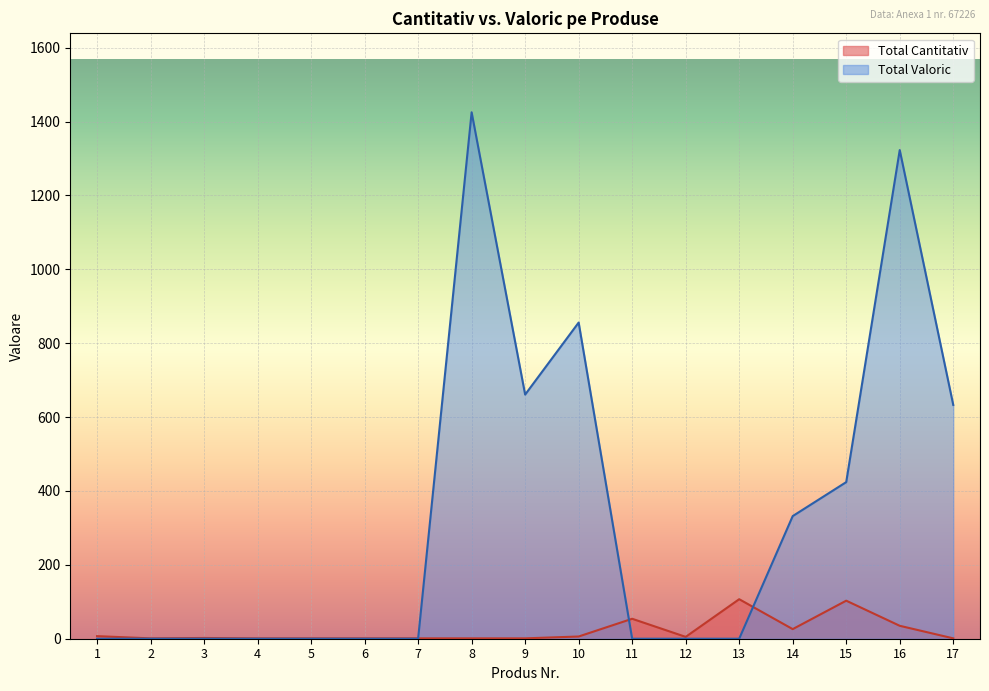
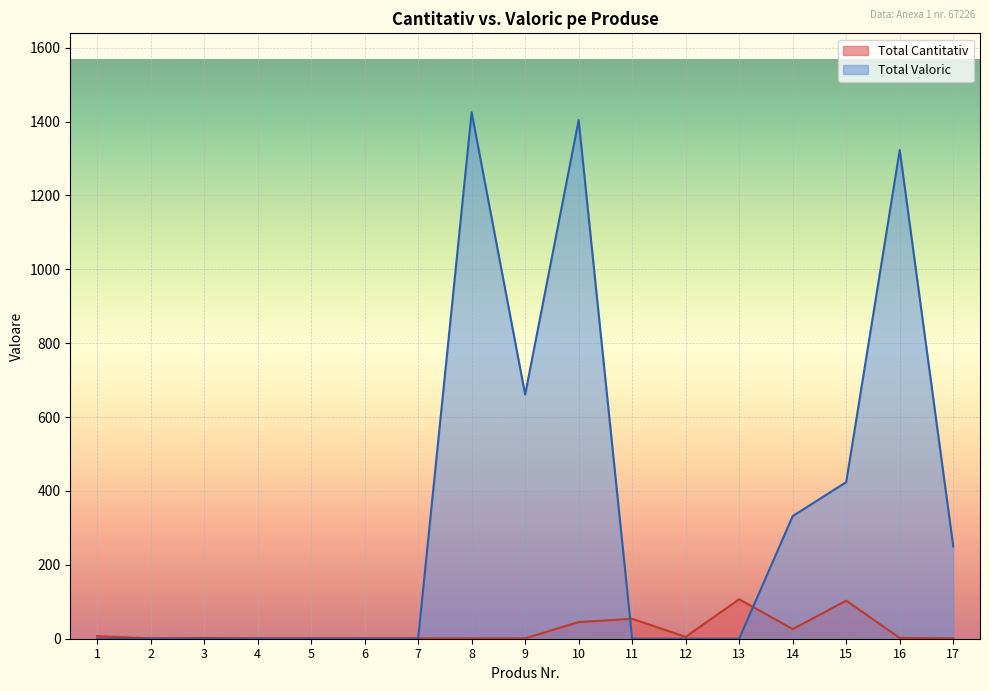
  {
    "Total Cantitativ": {
      "1": 10,
      "8": 0,
      "9": 0,
-     "10": 10,
+     "10": 50,
      "11": 50,
      "13": 110,
      "14": 30,
      "15": 100,
-     "16": 40,
+     "16": 0,
      "17": 0
    },
    "Total Valoric": {
      "1": 0,
      "8": 1430,
      "9": 660,
-     "10": 860,
+     "10": 1400,
      "11": 0,
      "13": 0,
      "14": 330,
      "15": 420,
      "16": 1320,
-     "17": 630
+     "17": 250
    }
  }
